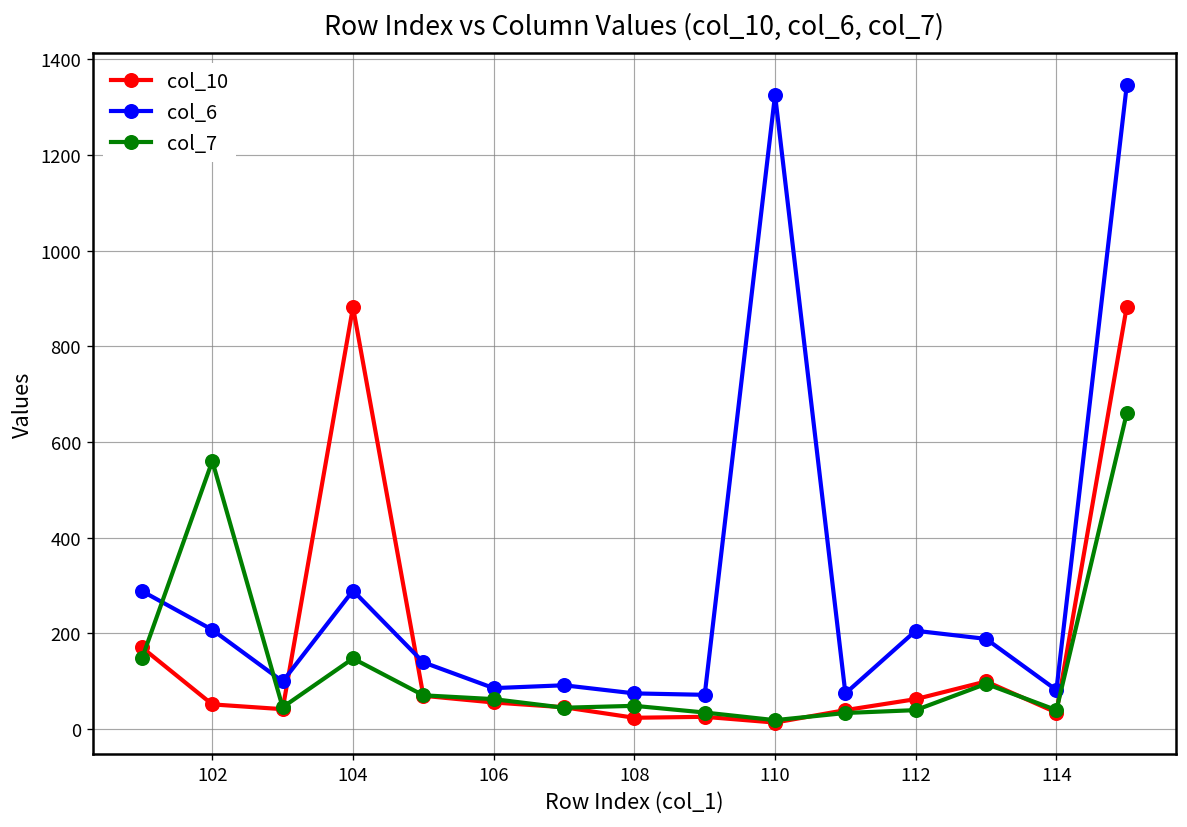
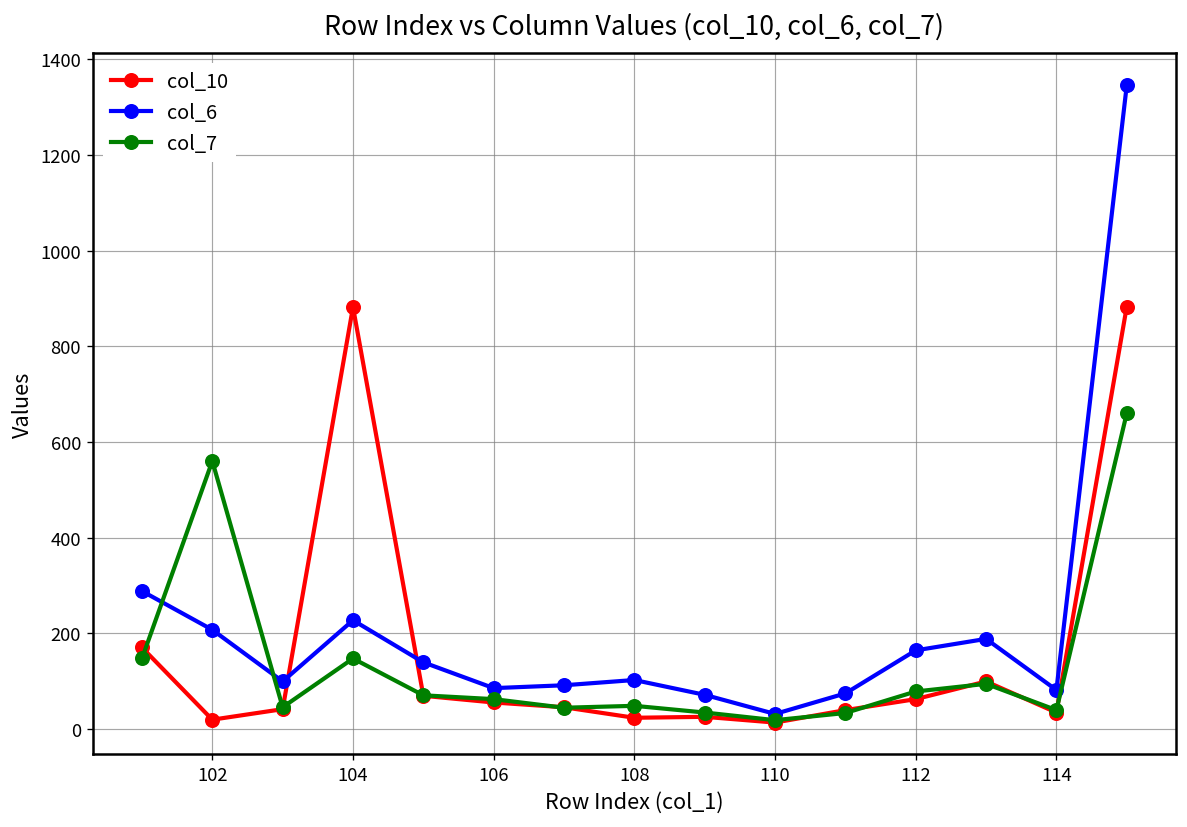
  {
    "col_10": {
-     "102": 50,
+     "102": 20,
      "104": 880,
      "106": 60,
      "108": 20,
      "112": 60
    },
    "col_6": {
      "102": 210,
-     "104": 290,
+     "104": 230,
      "106": 90,
-     "108": 70,
-     "110": 1330,
-     "112": 210,
+     "108": 100,
+     "110": 30,
+     "112": 160,
      "114": 80
    },
    "col_7": {
      "102": 560,
      "104": 150,
      "106": 60,
      "108": 50,
-     "112": 40
+     "112": 80
    }
  }
